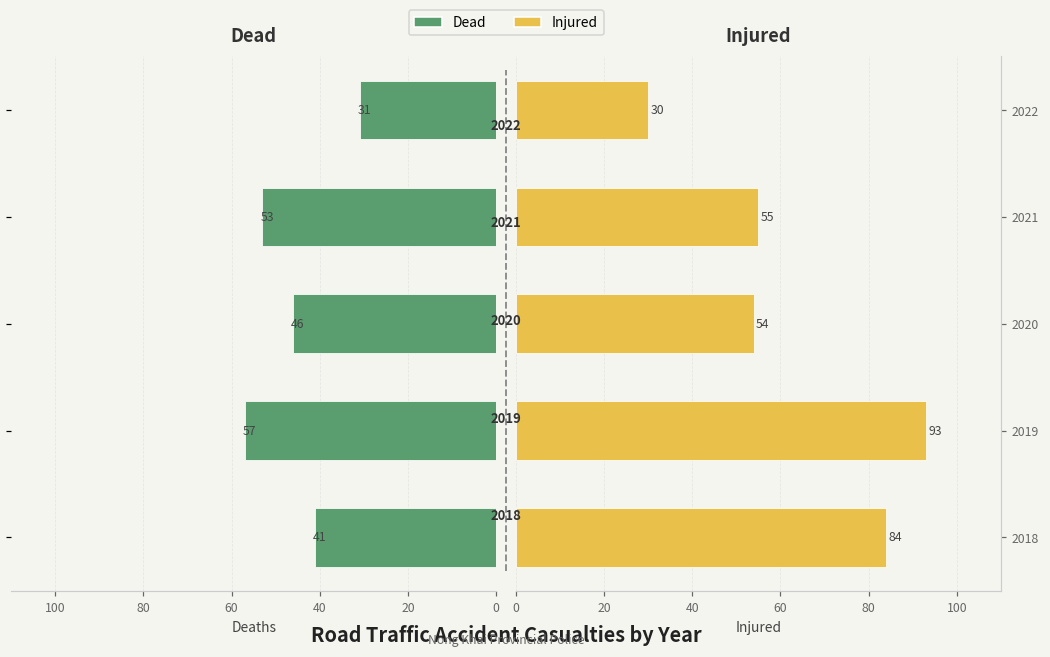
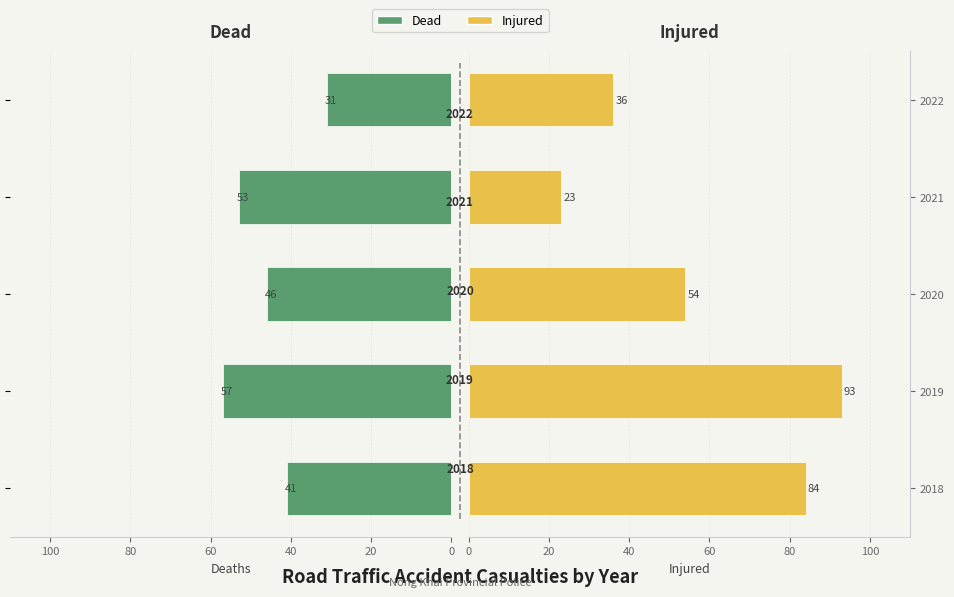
  {
    "Injured": {
-     "2022": 30,
-     "2021": 55,
+     "2022": 36,
+     "2021": 23,
      "2020": 54,
      "2019": 93,
      "2018": 84
    }
  }
